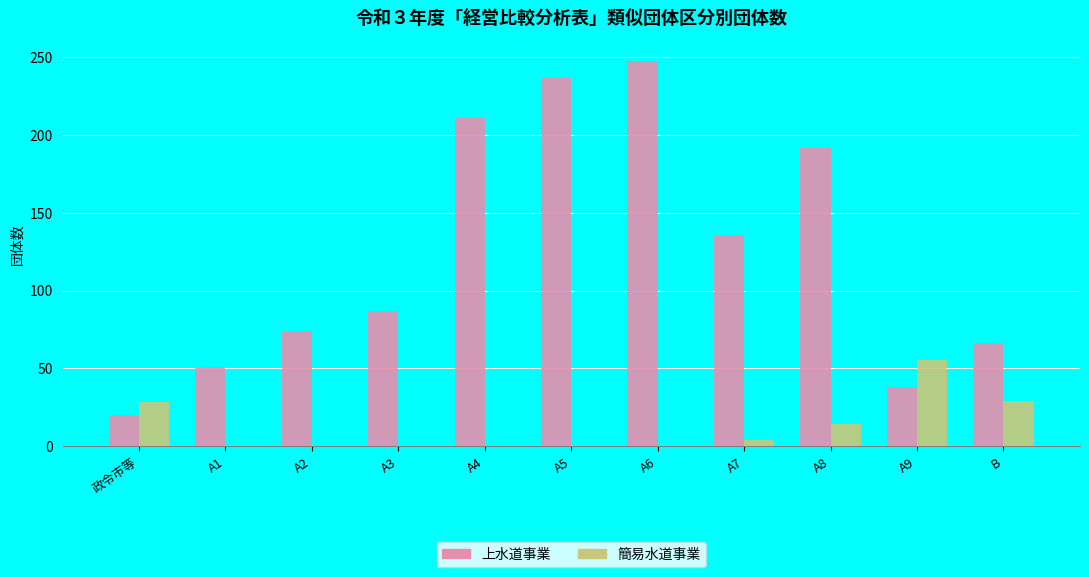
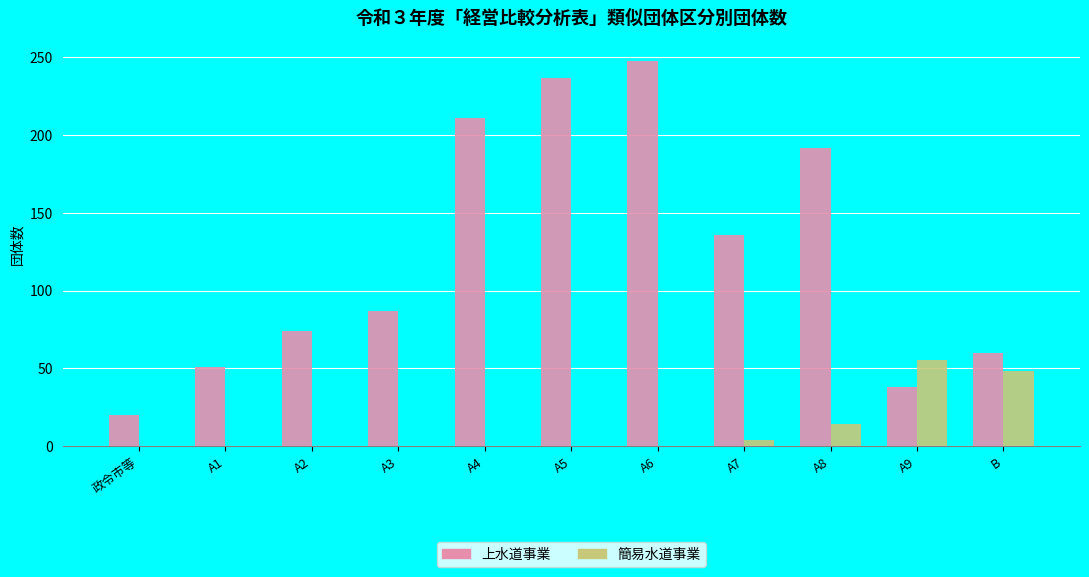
  {
    "上水道事業": {
      "政令市等": 20,
      "A1": 51,
      "A2": 74,
      "A3": 87,
      "A4": 211,
      "A5": 237,
      "A6": 248,
      "A7": 136,
      "A8": 192,
      "A9": 38,
-     "B": 66
+     "B": 60
    },
    "簡易水道事業": {
-     "政令市等": 28,
+     "政令市等": 0,
      "A1": 0,
      "A2": 0,
      "A3": 0,
      "A4": 0,
      "A5": 0,
      "A6": 0,
      "A7": 4,
      "A8": 14,
      "A9": 55,
-     "B": 29
+     "B": 48
    }
  }
